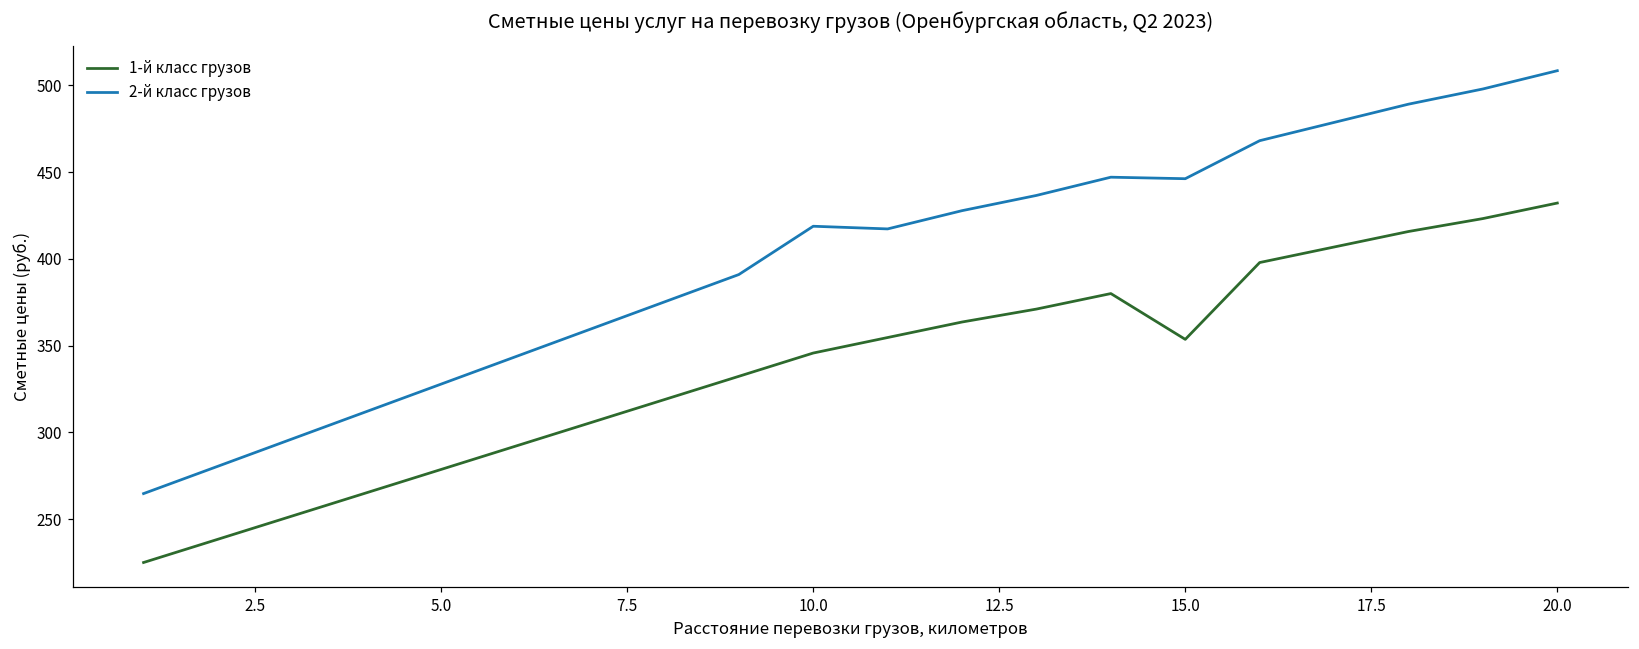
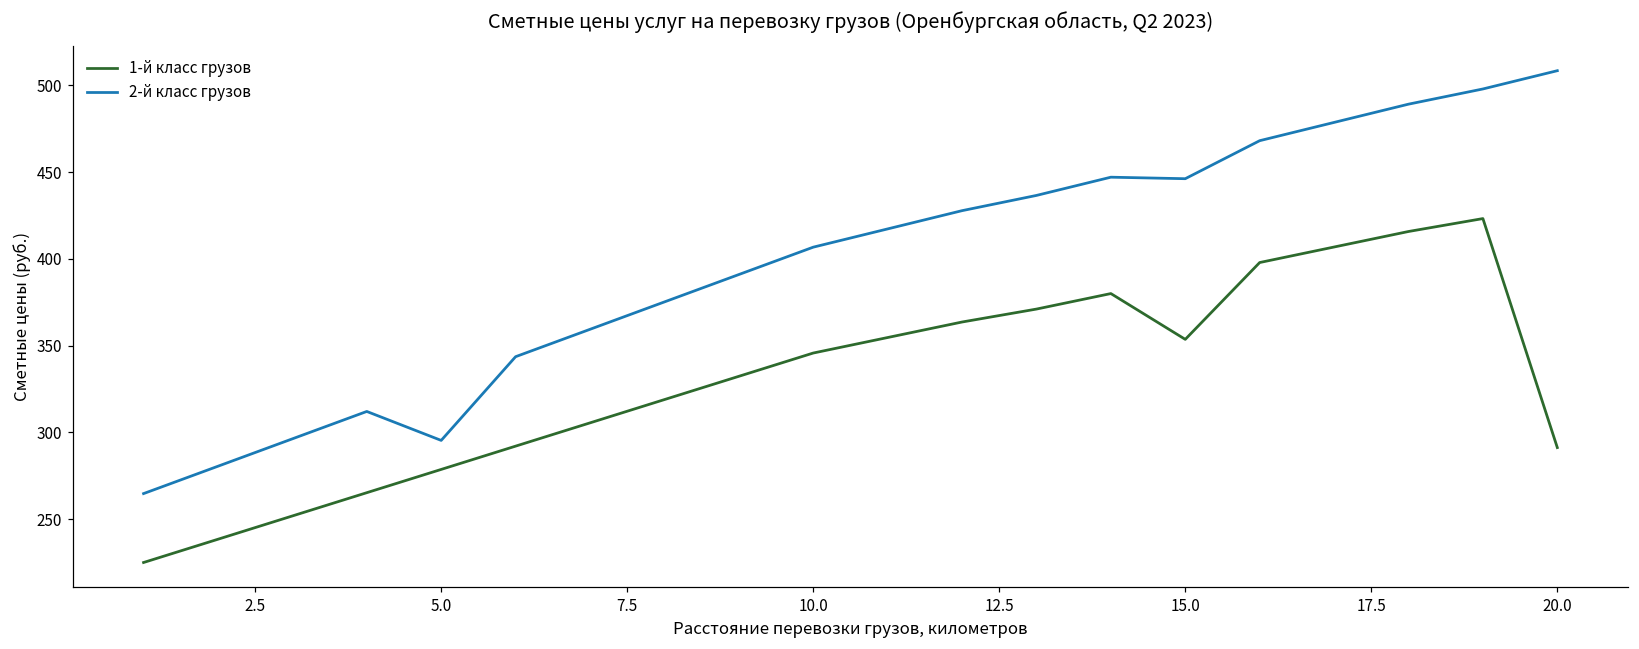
  {
    "1-й класс грузов": {
      "5.0": 279,
      "10.0": 346,
      "15.0": 354,
-     "20.0": 432
+     "20.0": 291
    },
    "2-й класс грузов": {
-     "5.0": 328,
-     "10.0": 419,
+     "5.0": 295,
+     "10.0": 407,
      "15.0": 446,
      "20.0": 509
    }
  }
